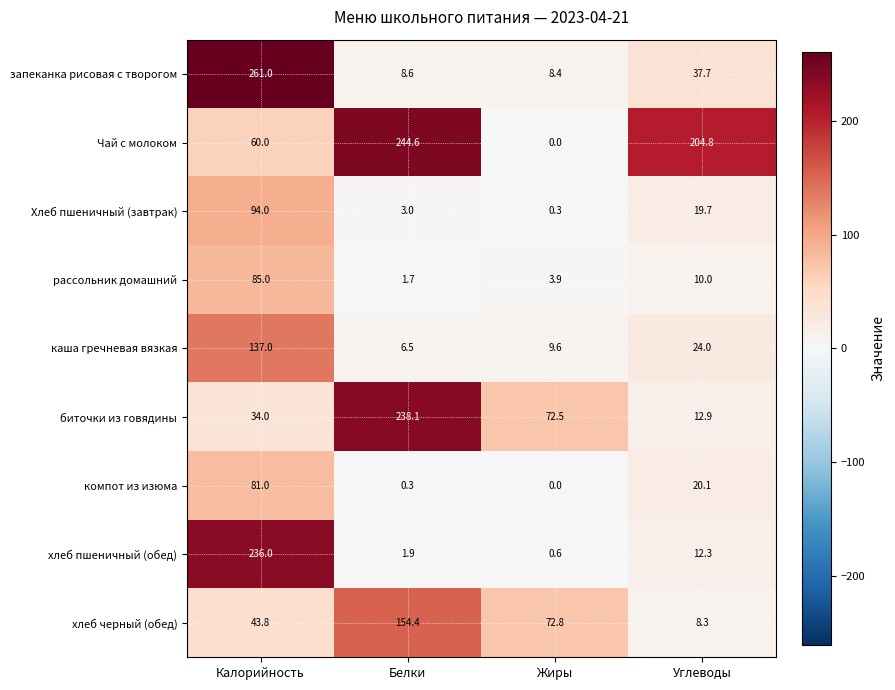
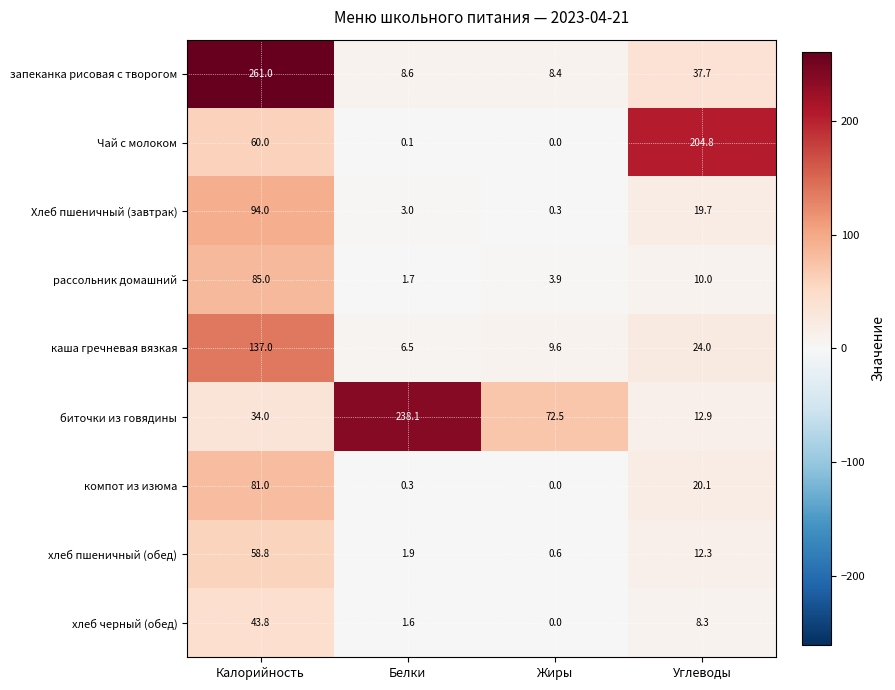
  {
    "запеканка рисовая с творогом": {
      "Калорийность": 261.0,
      "Белки": 8.6,
      "Жиры": 8.4,
      "Углеводы": 37.7
    },
    "Чай с молоком": {
      "Калорийность": 60.0,
-     "Белки": 244.6,
+     "Белки": 0.1,
      "Жиры": 0.0,
      "Углеводы": 204.8
    },
    "Хлеб пшеничный (завтрак)": {
      "Калорийность": 94.0,
      "Белки": 3.0,
      "Жиры": 0.3,
      "Углеводы": 19.7
    },
    "рассольник домашний": {
      "Калорийность": 85.0,
      "Белки": 1.7,
      "Жиры": 3.9,
      "Углеводы": 10.0
    },
    "каша гречневая вязкая": {
      "Калорийность": 137.0,
      "Белки": 6.5,
      "Жиры": 9.6,
      "Углеводы": 24.0
    },
    "биточки из говядины": {
      "Калорийность": 34.0,
      "Белки": 238.1,
      "Жиры": 72.5,
      "Углеводы": 12.9
    },
    "компот из изюма": {
      "Калорийность": 81.0,
      "Белки": 0.3,
      "Жиры": 0.0,
      "Углеводы": 20.1
    },
    "хлеб пшеничный (обед)": {
-     "Калорийность": 236.0,
+     "Калорийность": 58.8,
      "Белки": 1.9,
      "Жиры": 0.6,
      "Углеводы": 12.3
    },
    "хлеб черный (обед)": {
      "Калорийность": 43.8,
-     "Белки": 154.4,
-     "Жиры": 72.8,
+     "Белки": 1.6,
+     "Жиры": 0.0,
      "Углеводы": 8.3
    }
  }
